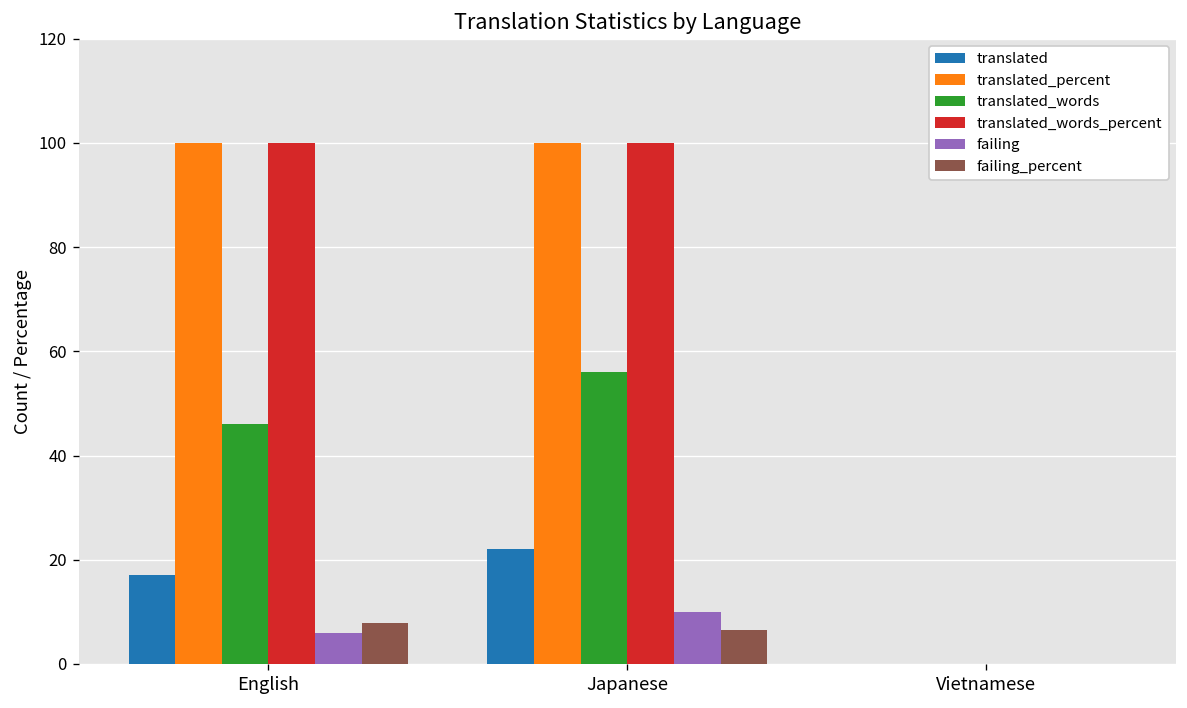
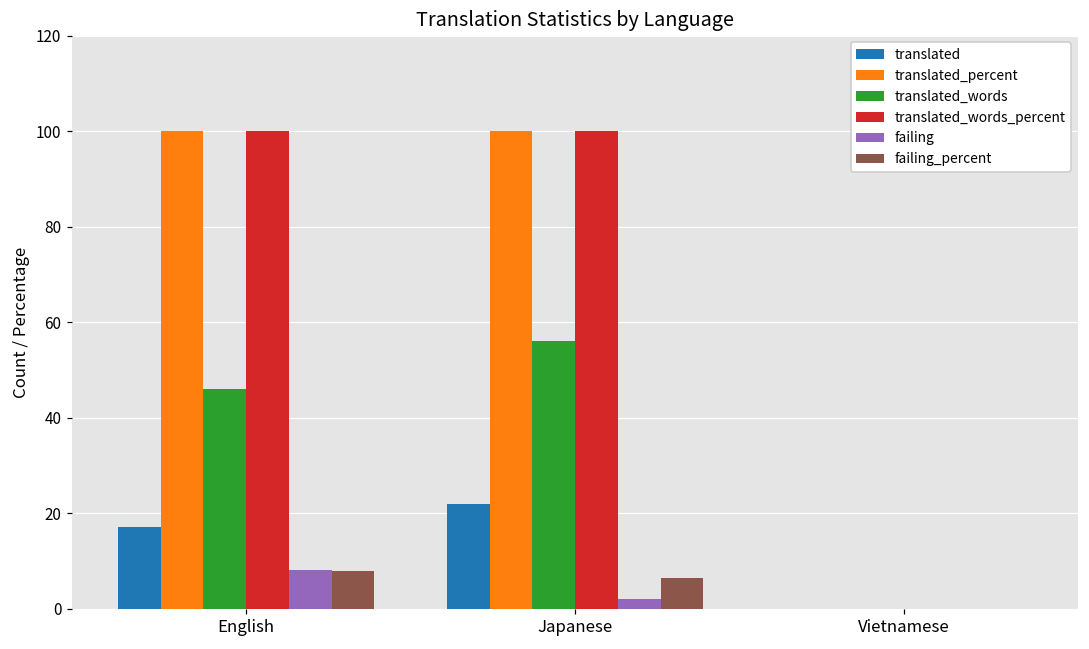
  {
    "translated": {
      "English": 17,
      "Japanese": 22,
      "Vietnamese": 0
    },
    "translated_percent": {
      "English": 100,
      "Japanese": 100,
      "Vietnamese": 0
    },
    "translated_words": {
      "English": 46,
      "Japanese": 56,
      "Vietnamese": 0
    },
    "translated_words_percent": {
      "English": 100,
      "Japanese": 100,
      "Vietnamese": 0
    },
    "failing": {
-     "English": 6,
-     "Japanese": 10,
+     "English": 8,
+     "Japanese": 2,
      "Vietnamese": 0
    },
    "failing_percent": {
      "English": 8,
      "Japanese": 7,
      "Vietnamese": 0
    }
  }
